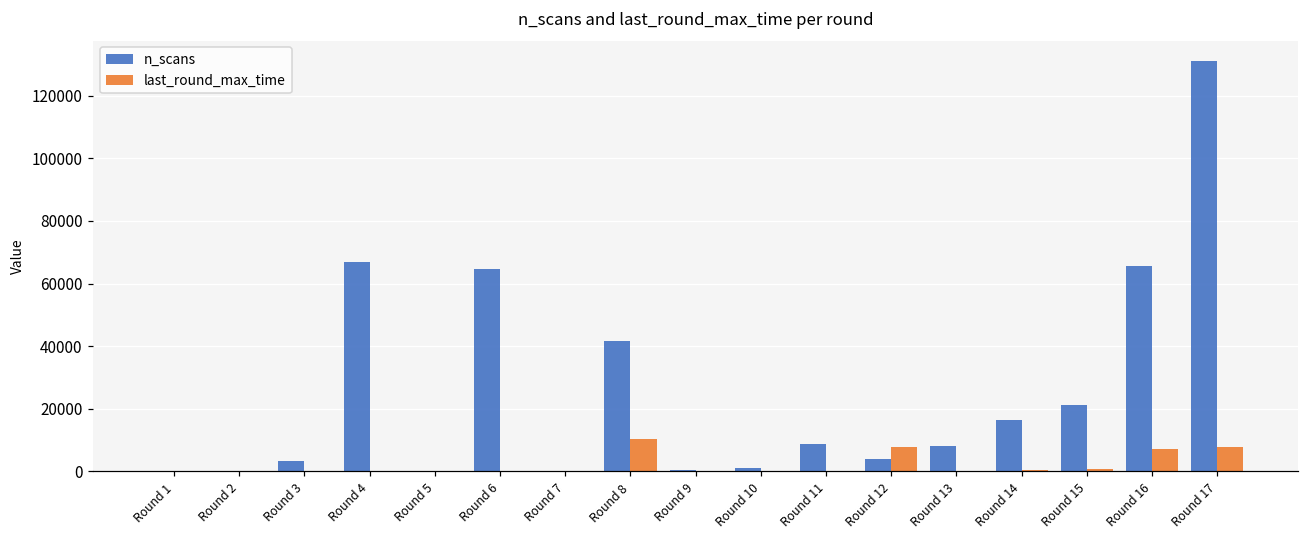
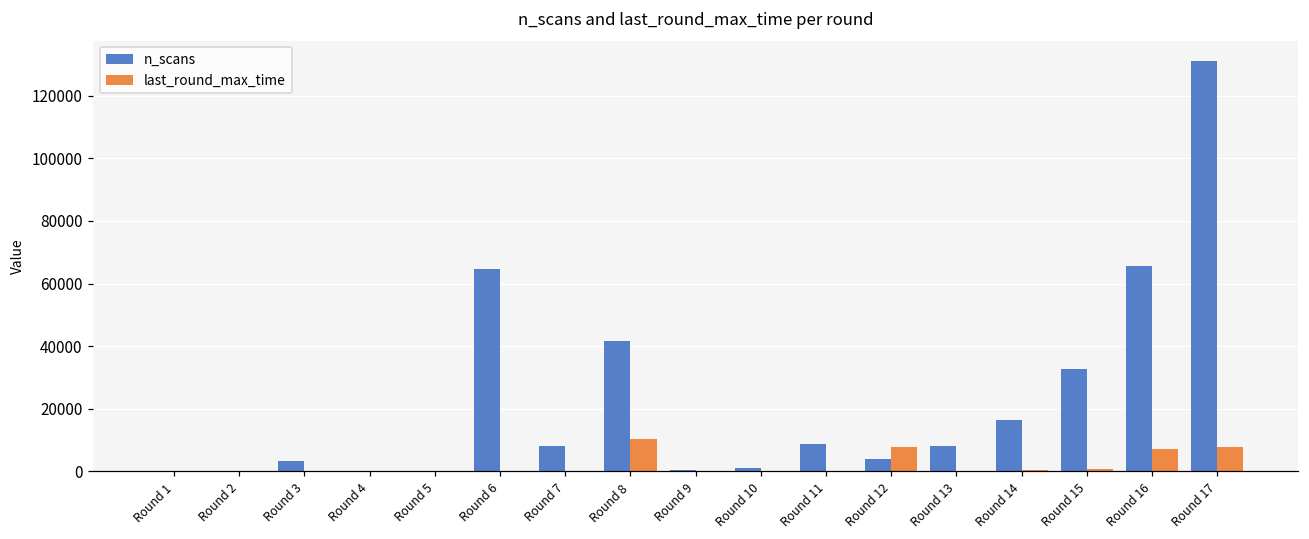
  {
    "n_scans": {
      "Round 3": 3000,
-     "Round 4": 67000,
+     "Round 4": 0,
      "Round 6": 65000,
-     "Round 7": 0,
+     "Round 7": 8000,
      "Round 8": 42000,
      "Round 10": 1000,
      "Round 11": 9000,
      "Round 12": 4000,
      "Round 13": 8000,
      "Round 14": 16000,
-     "Round 15": 21000,
+     "Round 15": 33000,
      "Round 16": 66000,
      "Round 17": 131000
    },
    "last_round_max_time": {
      "Round 8": 10000,
      "Round 12": 8000,
      "Round 16": 7000,
      "Round 17": 8000
    }
  }
